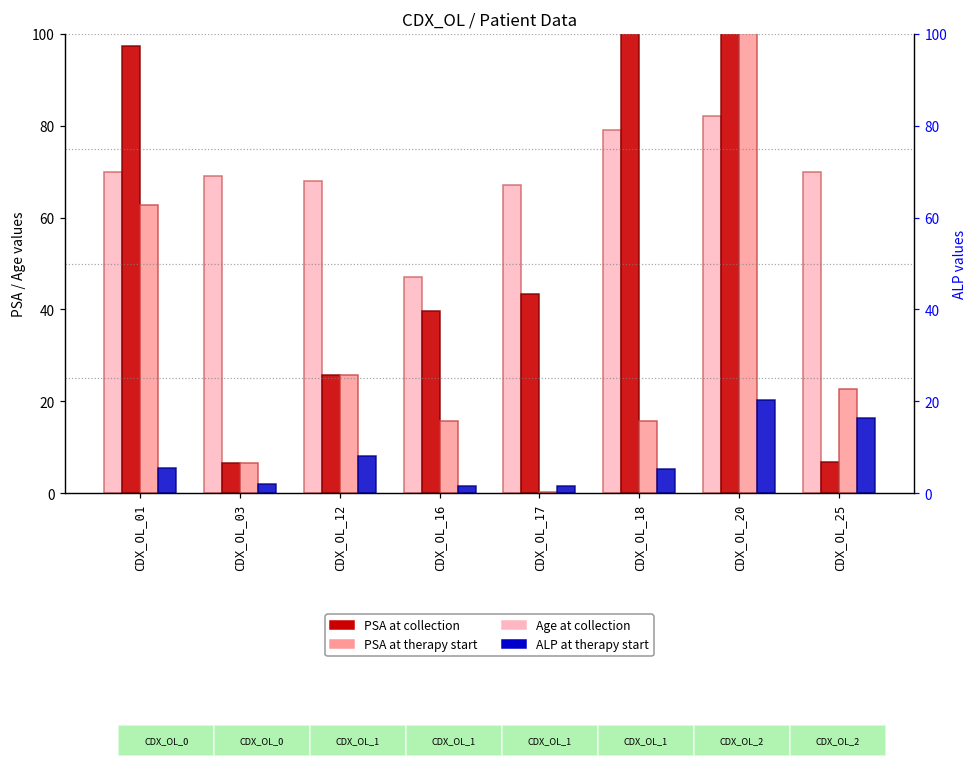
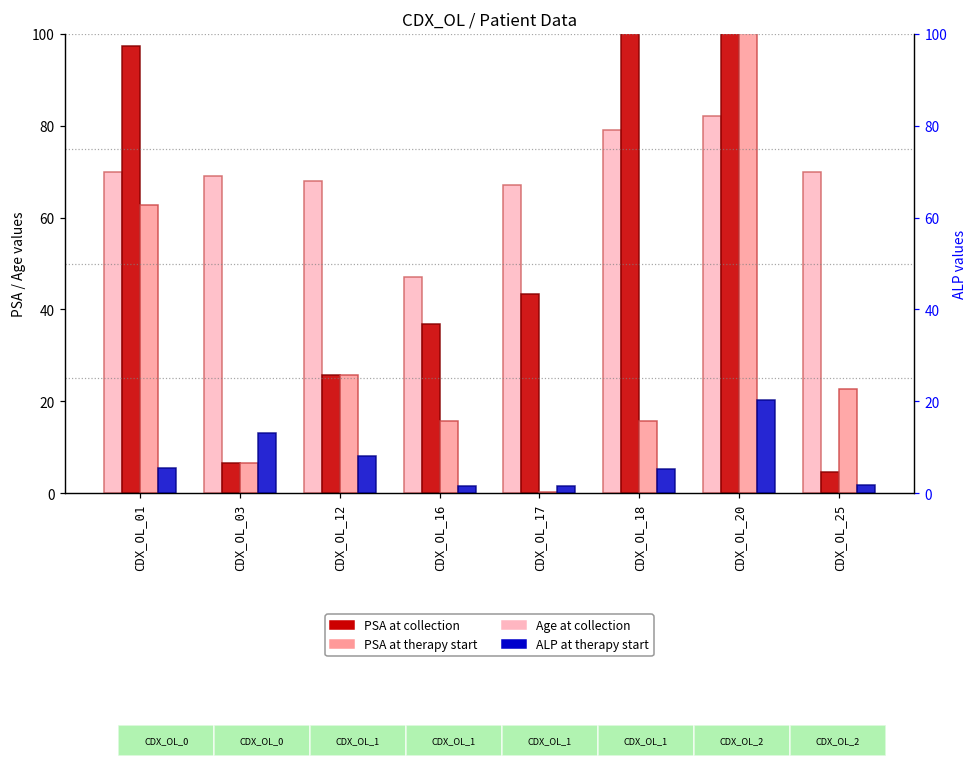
  {
    "PSA at collection": {
      "CDX_OL_01": 97,
      "CDX_OL_03": 7,
      "CDX_OL_12": 26,
-     "CDX_OL_16": 40,
+     "CDX_OL_16": 37,
      "CDX_OL_17": 43,
-     "CDX_OL_25": 7
+     "CDX_OL_25": 5
    },
    "ALP at therapy start": {
      "CDX_OL_01": 5,
-     "CDX_OL_03": 2,
+     "CDX_OL_03": 13,
      "CDX_OL_12": 8,
      "CDX_OL_16": 2,
      "CDX_OL_17": 2,
      "CDX_OL_18": 5,
      "CDX_OL_20": 20,
-     "CDX_OL_25": 16
+     "CDX_OL_25": 2
    }
  }
